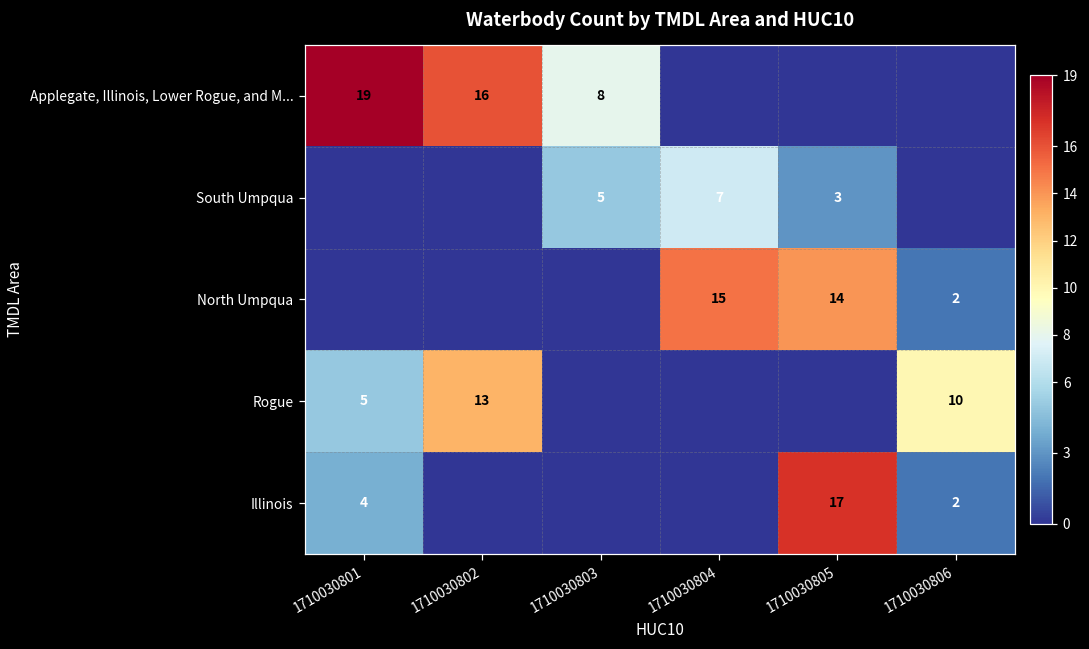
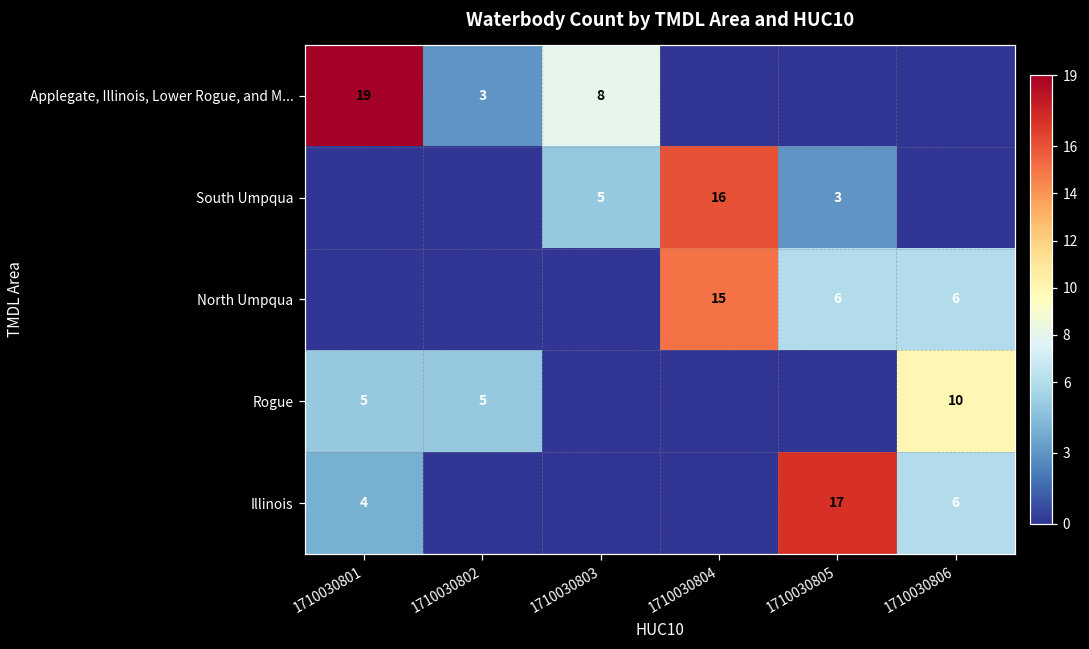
  {
    "Applegate, Illinois, Lower Rogue, and M...": {
      "1710030801": 19,
-     "1710030802": 16,
+     "1710030802": 3,
      "1710030803": 8
    },
    "South Umpqua": {
      "1710030803": 5,
-     "1710030804": 7,
+     "1710030804": 16,
      "1710030805": 3
    },
    "North Umpqua": {
      "1710030804": 15,
-     "1710030805": 14,
-     "1710030806": 2
+     "1710030805": 6,
+     "1710030806": 6
    },
    "Rogue": {
      "1710030801": 5,
-     "1710030802": 13,
+     "1710030802": 5,
      "1710030806": 10
    },
    "Illinois": {
      "1710030801": 4,
      "1710030805": 17,
-     "1710030806": 2
+     "1710030806": 6
    }
  }
